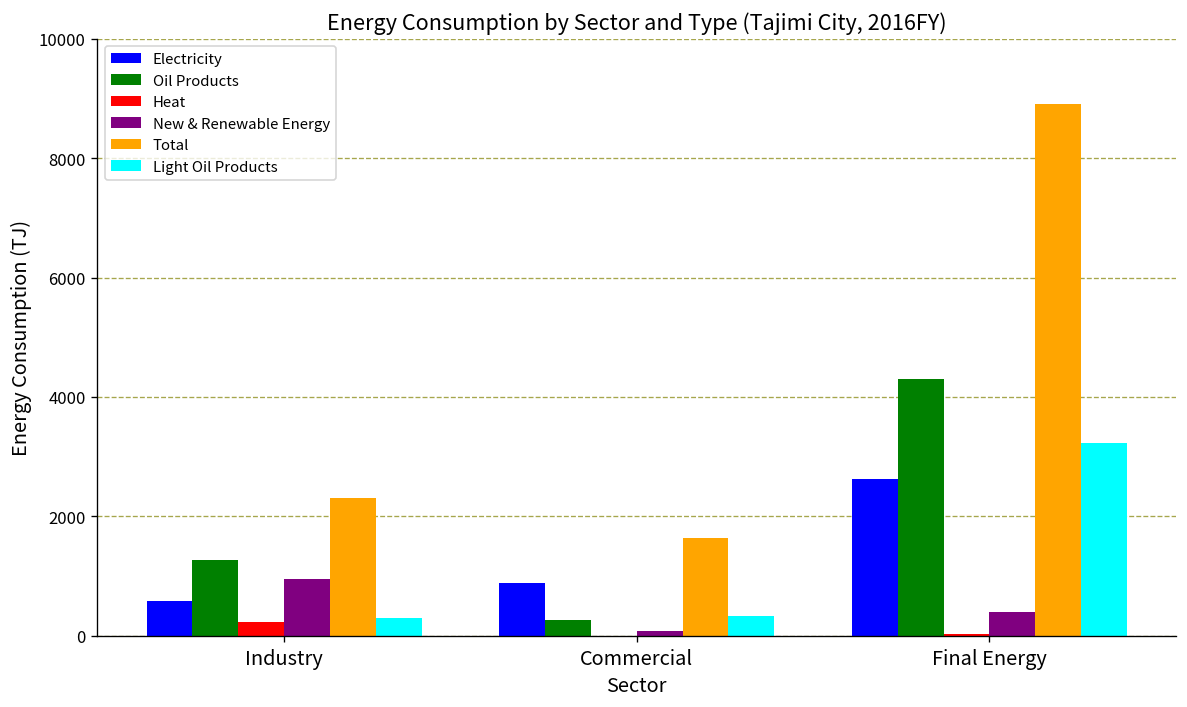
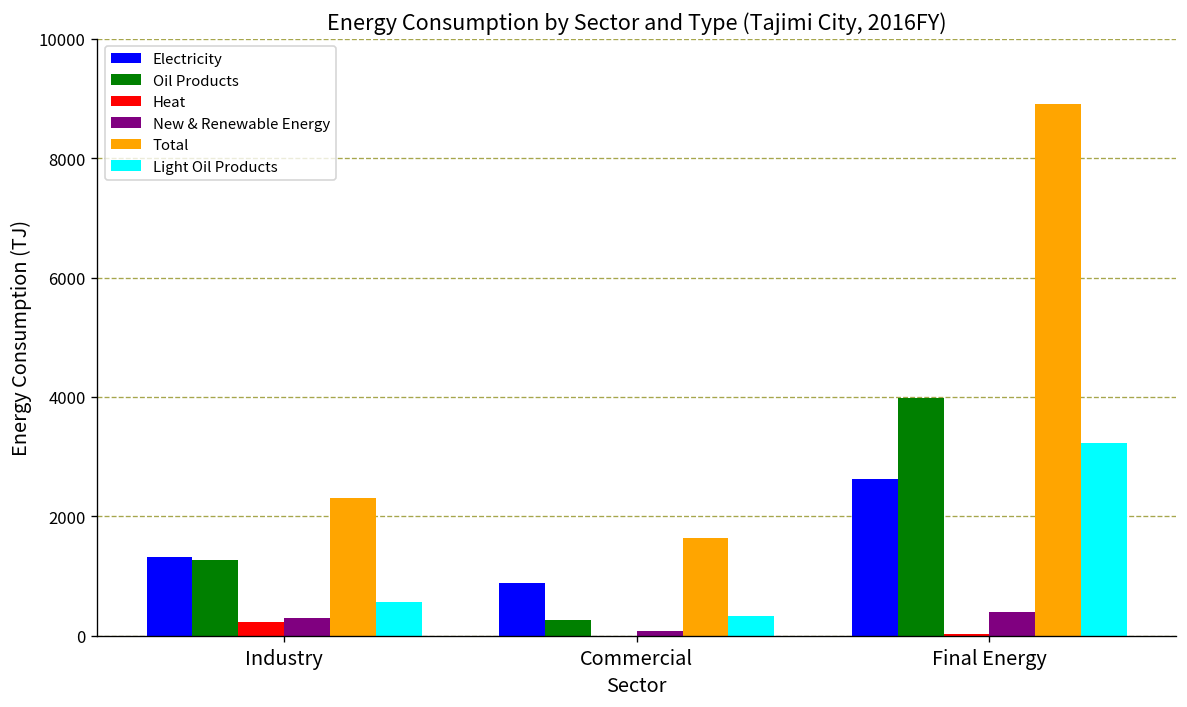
  {
    "Electricity": {
-     "Industry": 600,
+     "Industry": 1300,
      "Commercial": 900,
      "Final Energy": 2600
    },
    "Oil Products": {
      "Industry": 1300,
      "Commercial": 300,
-     "Final Energy": 4300
+     "Final Energy": 4000
    },
    "Heat": {
      "Industry": 200
    },
    "New & Renewable Energy": {
-     "Industry": 900,
+     "Industry": 300,
      "Commercial": 100,
      "Final Energy": 400
    },
    "Total": {
      "Industry": 2300,
      "Commercial": 1600,
      "Final Energy": 8900
    },
    "Light Oil Products": {
-     "Industry": 300,
+     "Industry": 600,
      "Commercial": 300,
      "Final Energy": 3200
    }
  }
